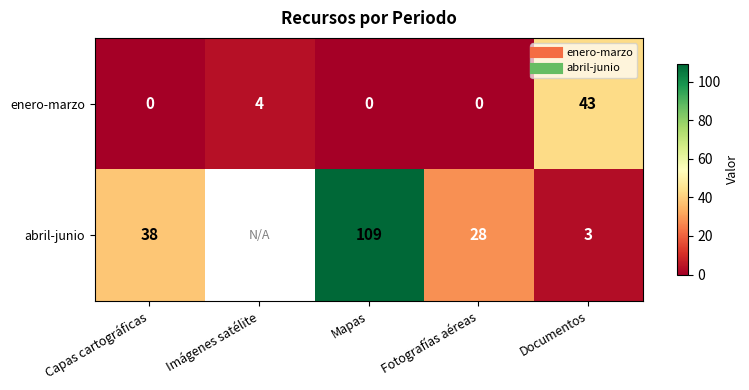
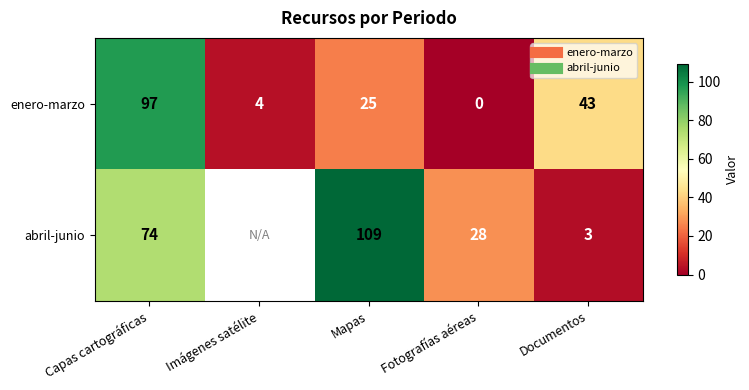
  {
    "enero-marzo": {
-     "Capas cartográficas": 0,
+     "Capas cartográficas": 97,
      "Imágenes satélite": 4,
-     "Mapas": 0,
+     "Mapas": 25,
      "Fotografías aéreas": 0,
      "Documentos": 43
    },
    "abril-junio": {
-     "Capas cartográficas": 38,
+     "Capas cartográficas": 74,
      "Mapas": 109,
      "Fotografías aéreas": 28,
      "Documentos": 3
    }
  }
